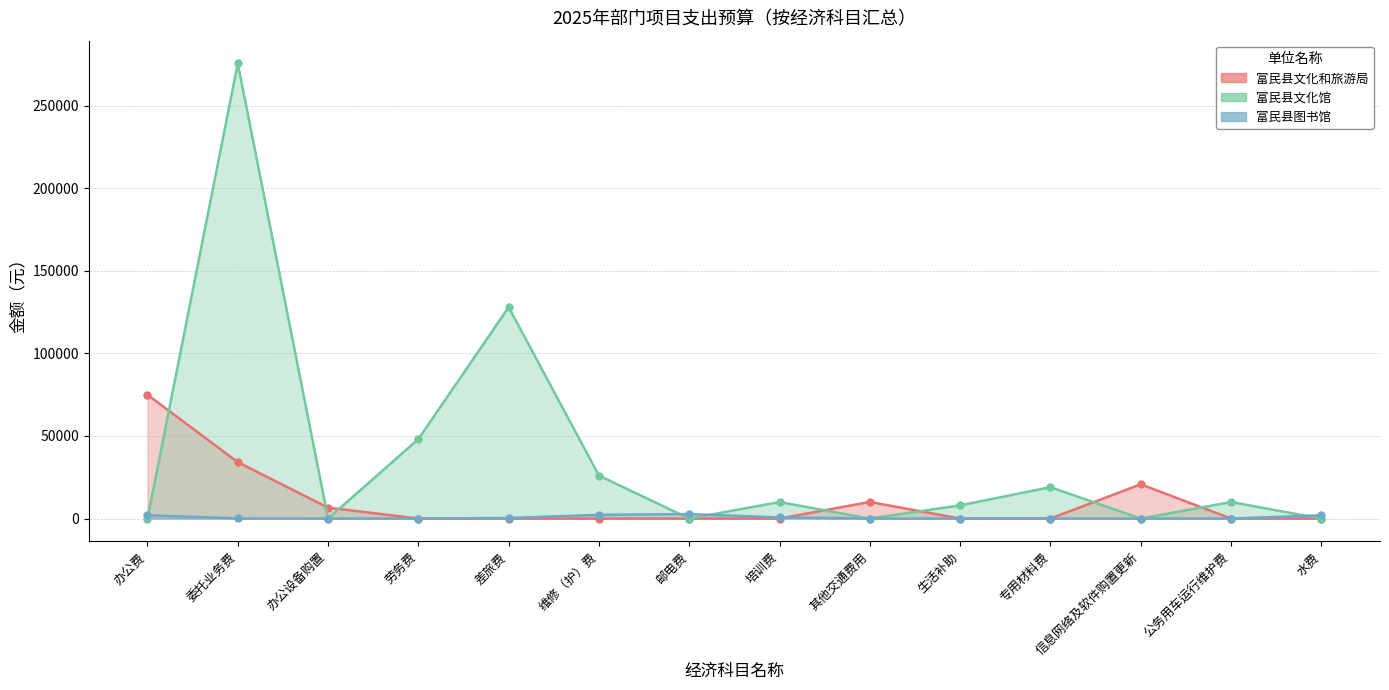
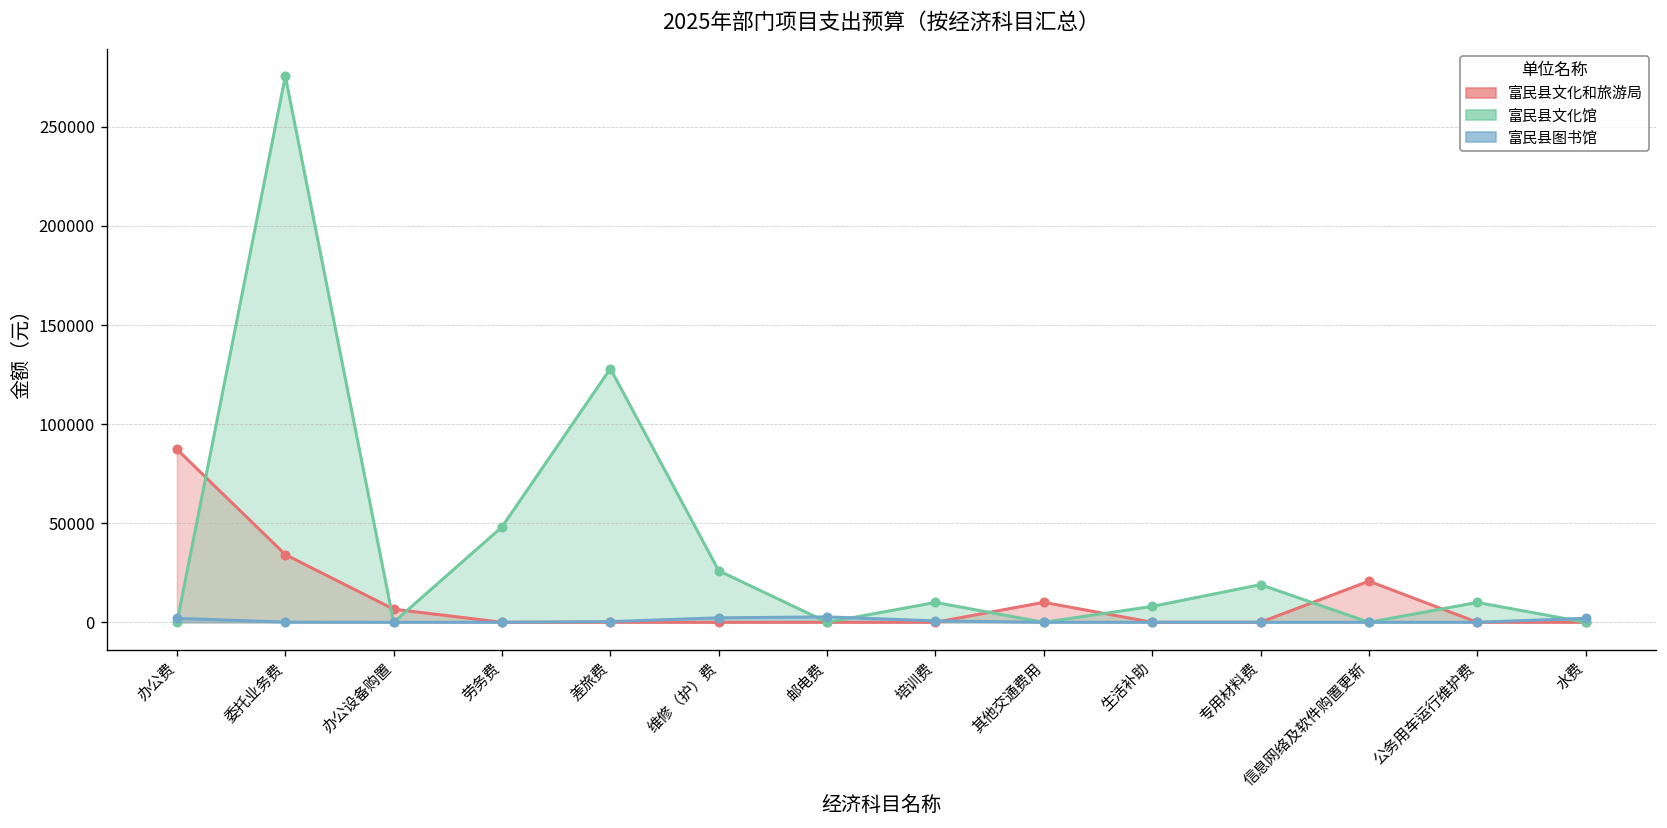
  {
    "富民县文化和旅游局": {
-     "办公费": 75000,
+     "办公费": 87000,
      "委托业务费": 34000,
      "办公设备购置": 7000,
      "维修（护）费": 0,
      "其他交通费用": 10000,
      "信息网络及软件购置更新": 21000
    }
  }
